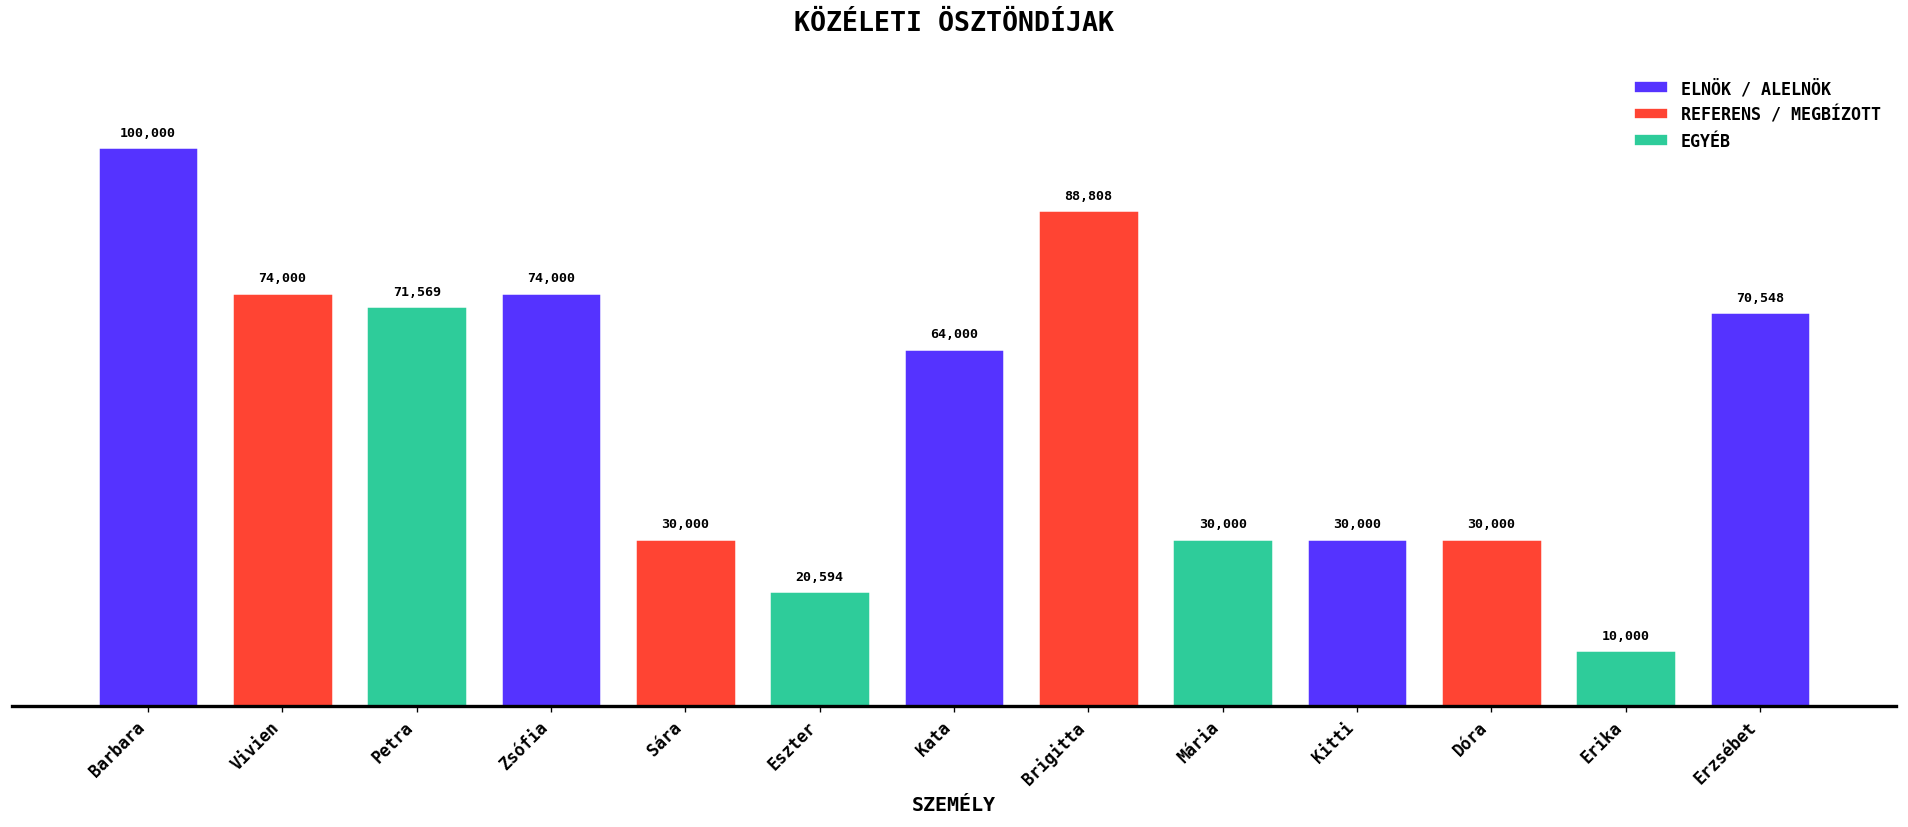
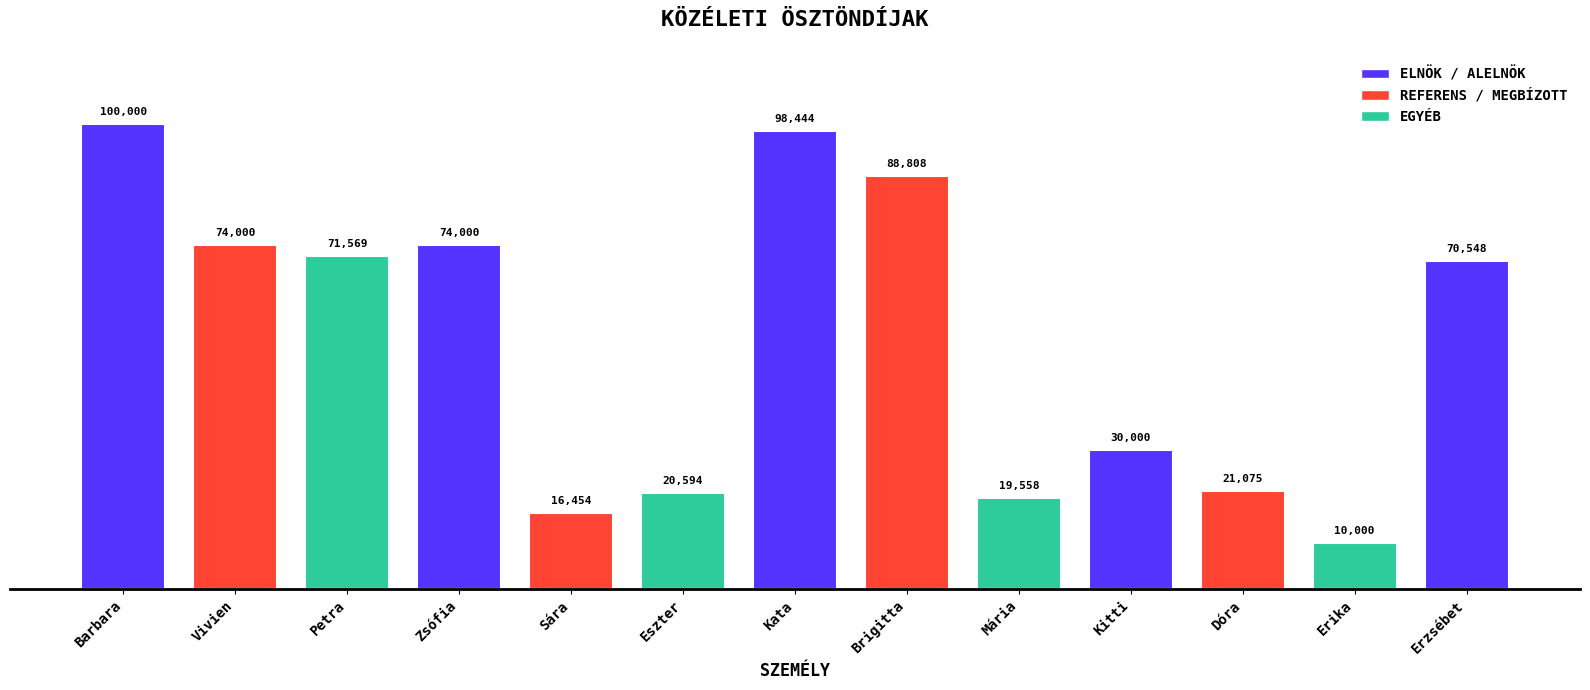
  {
    "Barbara": "100,000",
    "Vivien": "74,000",
    "Petra": "71,569",
    "Zsófia": "74,000",
-   "Sára": "30,000",
+   "Sára": "16,454",
    "Eszter": "20,594",
-   "Kata": "64,000",
+   "Kata": "98,444",
    "Brigitta": "88,808",
-   "Mária": "30,000",
+   "Mária": "19,558",
    "Kitti": "30,000",
-   "Dóra": "30,000",
+   "Dóra": "21,075",
    "Erika": "10,000",
    "Erzsébet": "70,548"
  }
